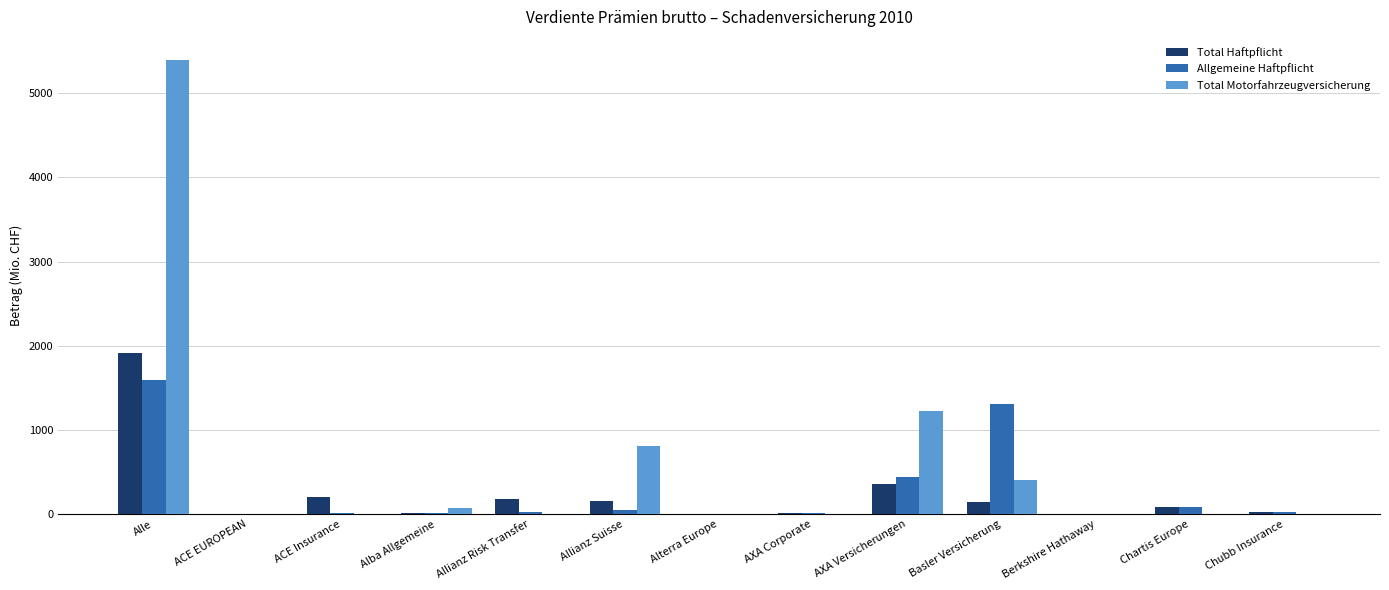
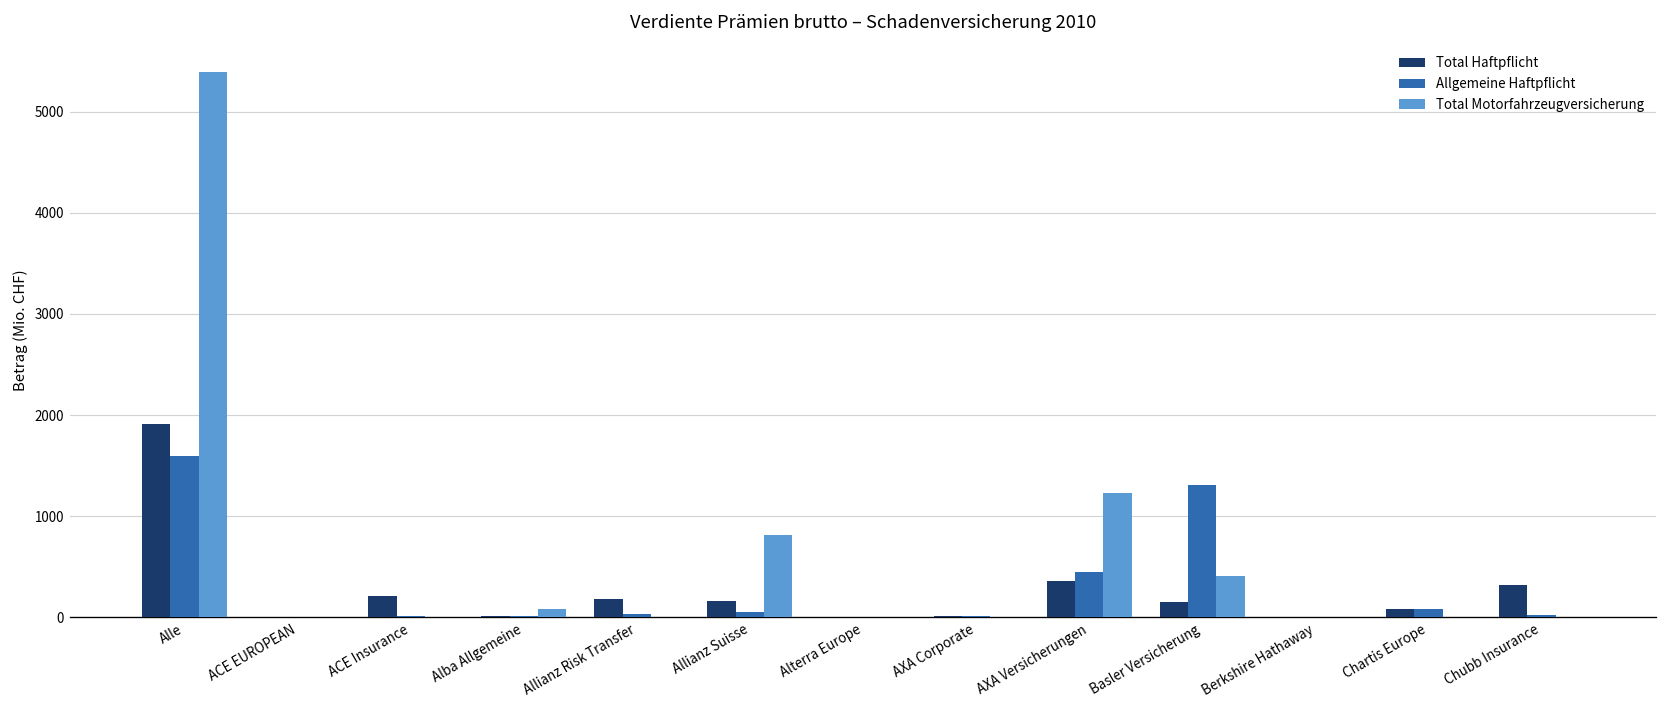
  {
    "Total Haftpflicht": {
      "Alle": 1900,
      "ACE Insurance": 200,
      "Allianz Risk Transfer": 200,
      "Allianz Suisse": 200,
      "AXA Versicherungen": 400,
      "Basler Versicherung": 100,
      "Chartis Europe": 100,
-     "Chubb Insurance": 0
+     "Chubb Insurance": 300
    },
    "Allgemeine Haftpflicht": {
      "Alle": 1600,
      "Allianz Risk Transfer": 0,
      "Allianz Suisse": 100,
      "AXA Versicherungen": 400,
      "Basler Versicherung": 1300,
      "Chartis Europe": 100
    },
    "Total Motorfahrzeugversicherung": {
      "Alle": 5400,
      "ACE Insurance": 0,
      "Alba Allgemeine": 100,
      "Allianz Risk Transfer": 0,
      "Allianz Suisse": 800,
      "Alterra Europe": 0,
      "AXA Corporate": 0,
      "AXA Versicherungen": 1200,
      "Basler Versicherung": 400,
      "Berkshire Hathaway": 0,
      "Chubb Insurance": 0
    }
  }
